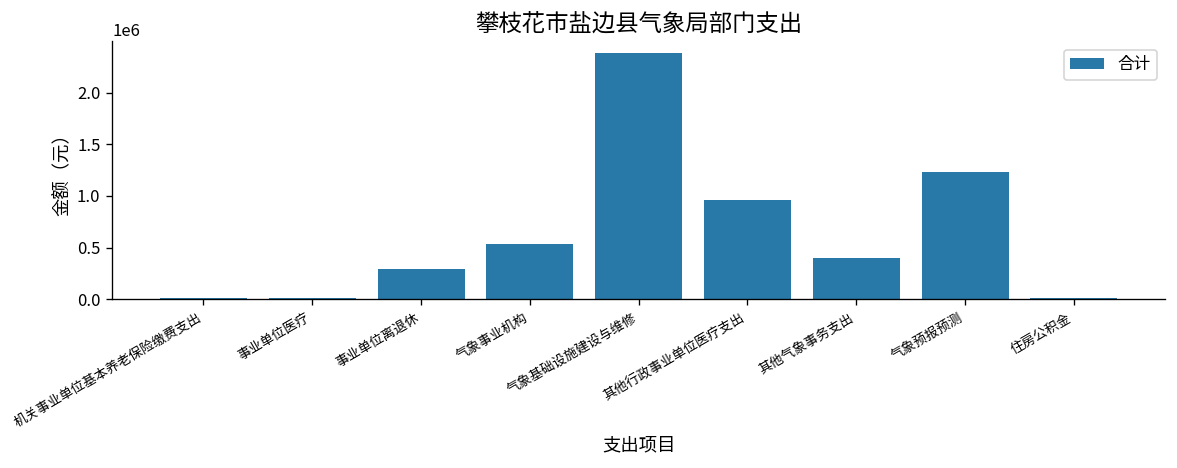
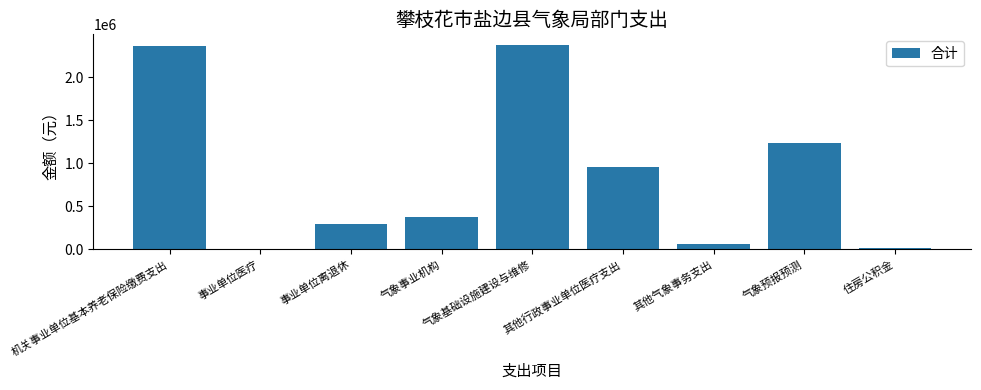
  {
-   "机关事业单位基本养老保险缴费支出": 0,
+   "机关事业单位基本养老保险缴费支出": 2400000,
    "事业单位离退休": 300000,
-   "气象事业机构": 500000,
+   "气象事业机构": 400000,
    "气象基础设施建设与维修": 2400000,
    "其他行政事业单位医疗支出": 1000000,
-   "其他气象事务支出": 400000,
+   "其他气象事务支出": 100000,
    "气象预报预测": 1200000
  }
